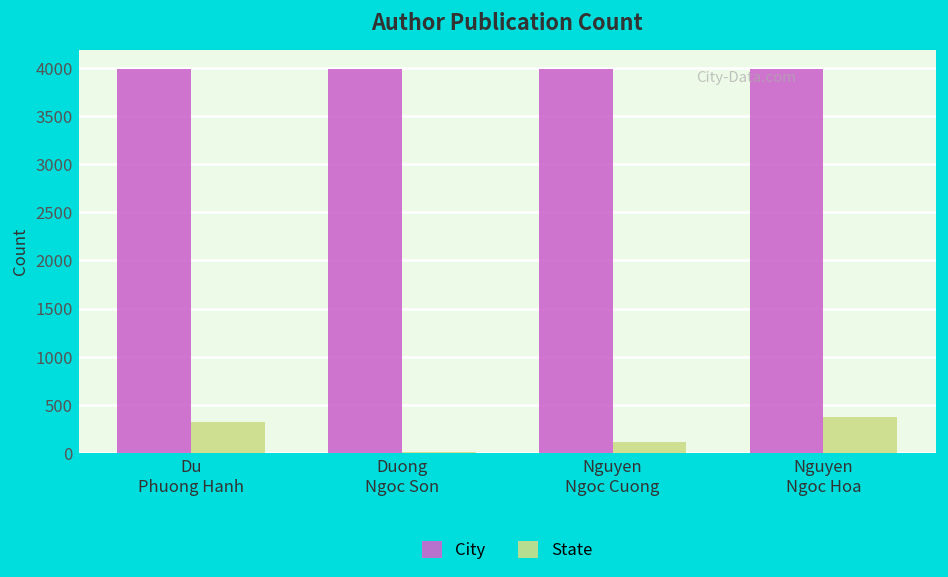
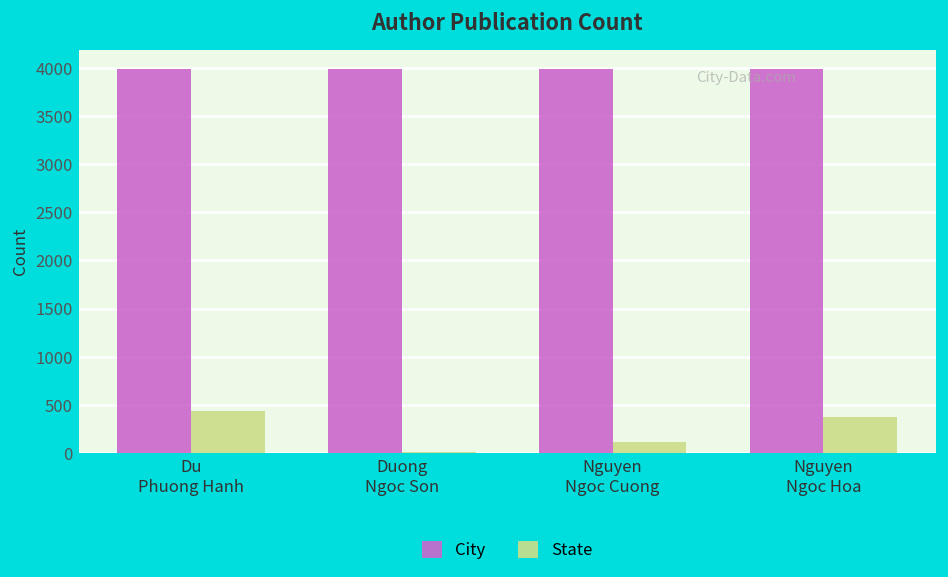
  {
    "City": {
      "Du Phuong Hanh": 4000,
      "Duong Ngoc Son": 4000,
      "Nguyen Ngoc Cuong": 4000,
      "Nguyen Ngoc Hoa": 4000
    },
    "State": {
-     "Du Phuong Hanh": 300,
+     "Du Phuong Hanh": 400,
      "Nguyen Ngoc Cuong": 100,
      "Nguyen Ngoc Hoa": 400
    }
  }
